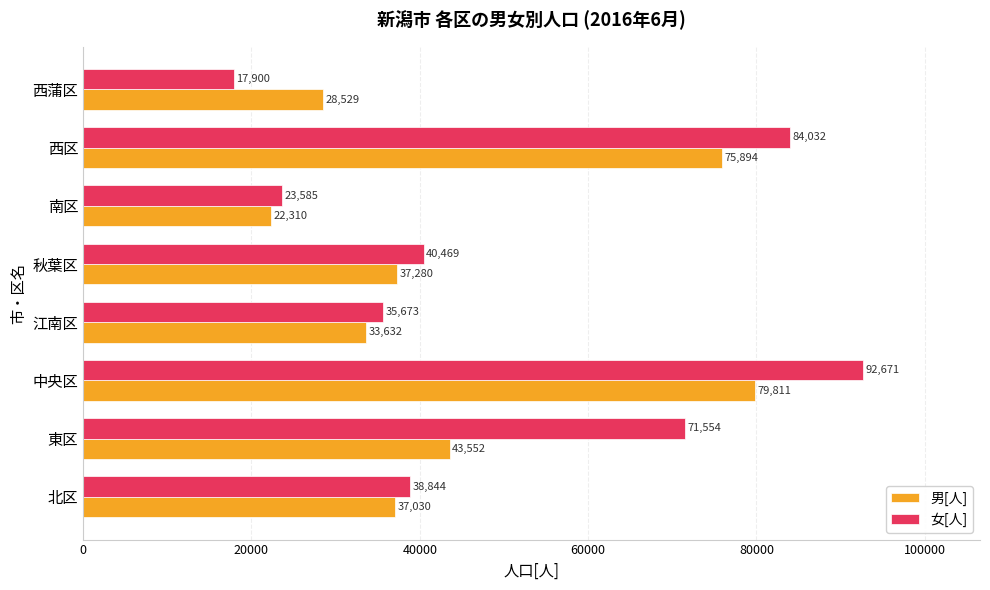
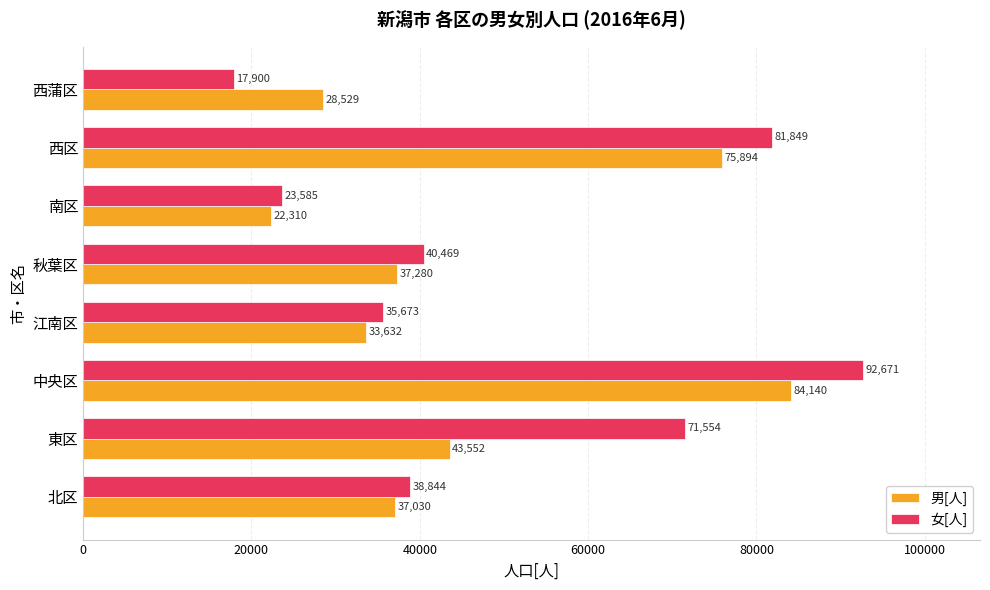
  {
    "男[人]": {
      "西蒲区": "28,529",
      "西区": "75,894",
      "南区": "22,310",
      "秋葉区": "37,280",
      "江南区": "33,632",
-     "中央区": "79,811",
+     "中央区": "84,140",
      "東区": "43,552",
      "北区": "37,030"
    },
    "女[人]": {
      "西蒲区": "17,900",
-     "西区": "84,032",
+     "西区": "81,849",
      "南区": "23,585",
      "秋葉区": "40,469",
      "江南区": "35,673",
      "中央区": "92,671",
      "東区": "71,554",
      "北区": "38,844"
    }
  }
